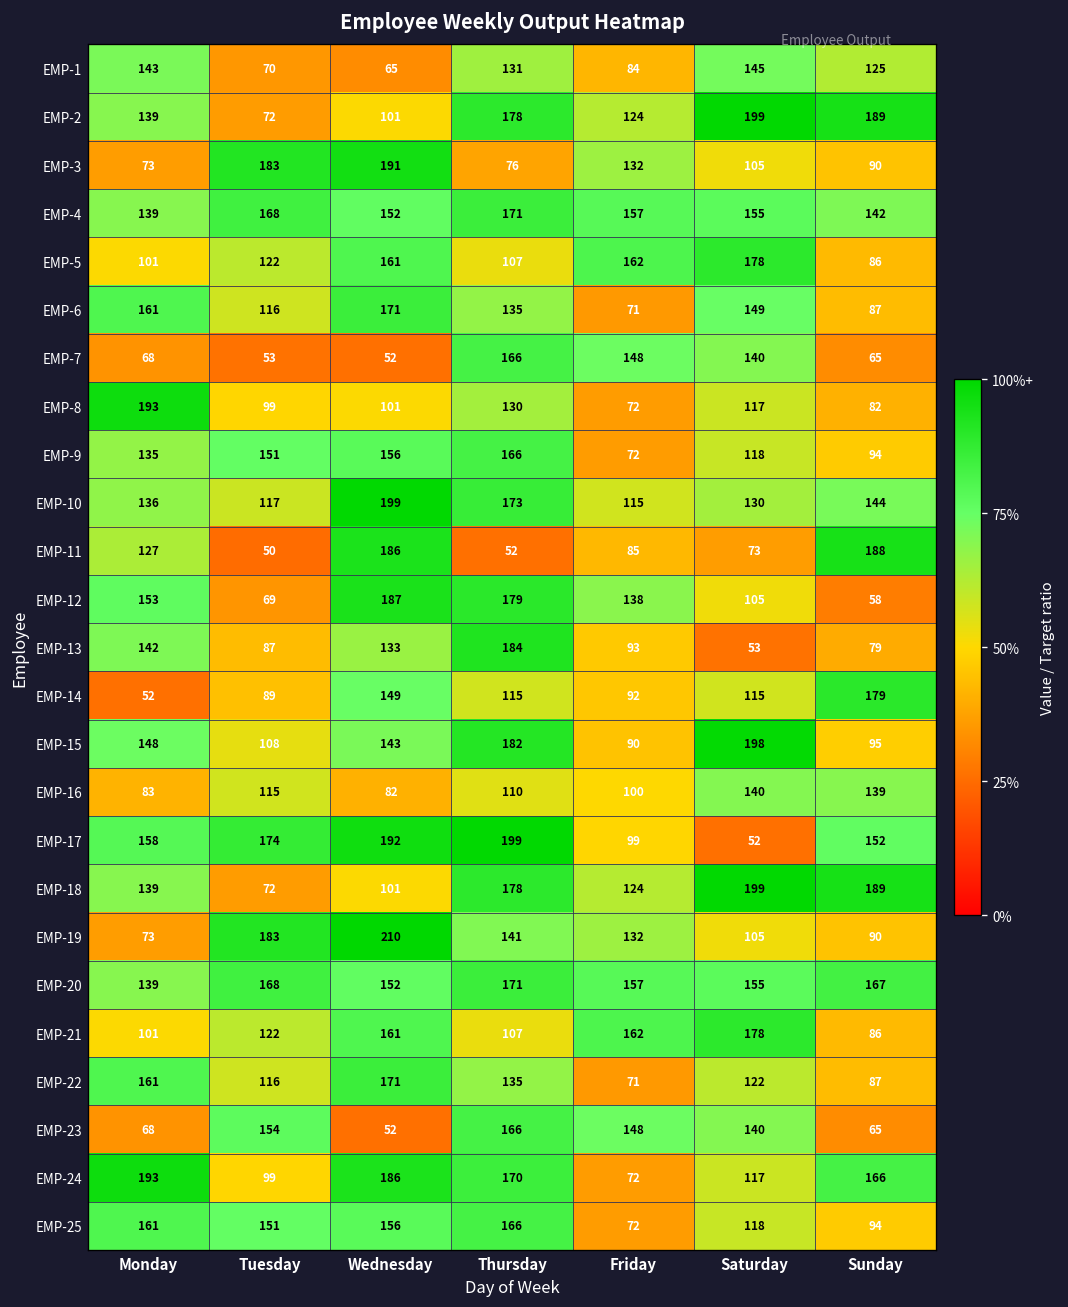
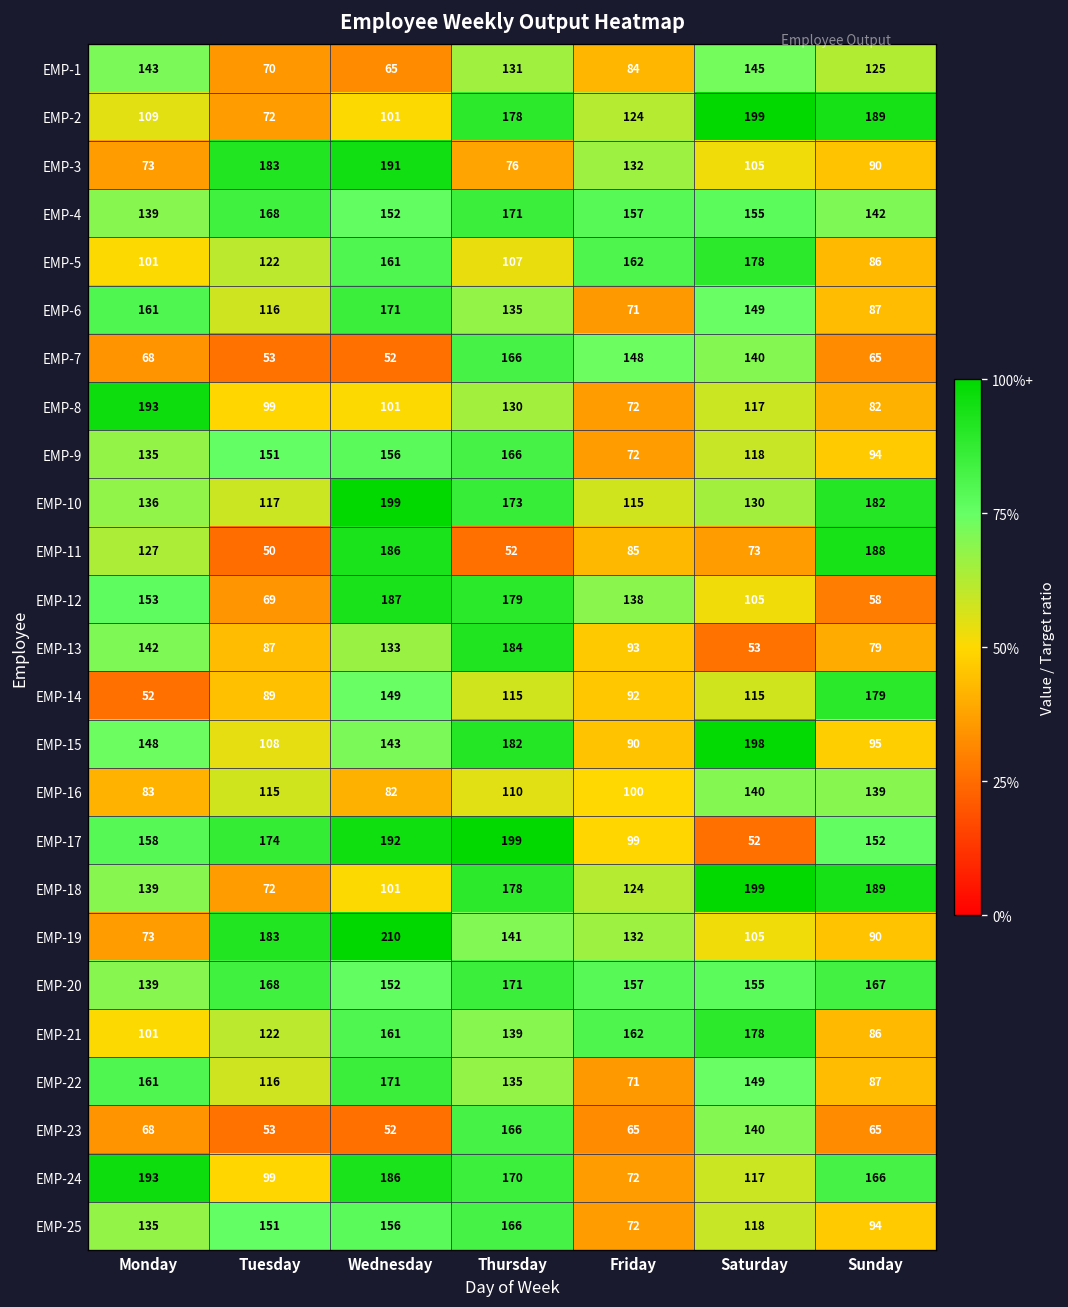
  {
    "EMP-1": {
      "Monday": 143,
      "Tuesday": 70,
      "Wednesday": 65,
      "Thursday": 131,
      "Friday": 84,
      "Saturday": 145,
      "Sunday": 125
    },
    "EMP-2": {
-     "Monday": 139,
+     "Monday": 109,
      "Tuesday": 72,
      "Wednesday": 101,
      "Thursday": 178,
      "Friday": 124,
      "Saturday": 199,
      "Sunday": 189
    },
    "EMP-3": {
      "Monday": 73,
      "Tuesday": 183,
      "Wednesday": 191,
      "Thursday": 76,
      "Friday": 132,
      "Saturday": 105,
      "Sunday": 90
    },
    "EMP-4": {
      "Monday": 139,
      "Tuesday": 168,
      "Wednesday": 152,
      "Thursday": 171,
      "Friday": 157,
      "Saturday": 155,
      "Sunday": 142
    },
    "EMP-5": {
      "Monday": 101,
      "Tuesday": 122,
      "Wednesday": 161,
      "Thursday": 107,
      "Friday": 162,
      "Saturday": 178,
      "Sunday": 86
    },
    "EMP-6": {
      "Monday": 161,
      "Tuesday": 116,
      "Wednesday": 171,
      "Thursday": 135,
      "Friday": 71,
      "Saturday": 149,
      "Sunday": 87
    },
    "EMP-7": {
      "Monday": 68,
      "Tuesday": 53,
      "Wednesday": 52,
      "Thursday": 166,
      "Friday": 148,
      "Saturday": 140,
      "Sunday": 65
    },
    "EMP-8": {
      "Monday": 193,
      "Tuesday": 99,
      "Wednesday": 101,
      "Thursday": 130,
      "Friday": 72,
      "Saturday": 117,
      "Sunday": 82
    },
    "EMP-9": {
      "Monday": 135,
      "Tuesday": 151,
      "Wednesday": 156,
      "Thursday": 166,
      "Friday": 72,
      "Saturday": 118,
      "Sunday": 94
    },
    "EMP-10": {
      "Monday": 136,
      "Tuesday": 117,
      "Wednesday": 199,
      "Thursday": 173,
      "Friday": 115,
      "Saturday": 130,
-     "Sunday": 144
+     "Sunday": 182
    },
    "EMP-11": {
      "Monday": 127,
      "Tuesday": 50,
      "Wednesday": 186,
      "Thursday": 52,
      "Friday": 85,
      "Saturday": 73,
      "Sunday": 188
    },
    "EMP-12": {
      "Monday": 153,
      "Tuesday": 69,
      "Wednesday": 187,
      "Thursday": 179,
      "Friday": 138,
      "Saturday": 105,
      "Sunday": 58
    },
    "EMP-13": {
      "Monday": 142,
      "Tuesday": 87,
      "Wednesday": 133,
      "Thursday": 184,
      "Friday": 93,
      "Saturday": 53,
      "Sunday": 79
    },
    "EMP-14": {
      "Monday": 52,
      "Tuesday": 89,
      "Wednesday": 149,
      "Thursday": 115,
      "Friday": 92,
      "Saturday": 115,
      "Sunday": 179
    },
    "EMP-15": {
      "Monday": 148,
      "Tuesday": 108,
      "Wednesday": 143,
      "Thursday": 182,
      "Friday": 90,
      "Saturday": 198,
      "Sunday": 95
    },
    "EMP-16": {
      "Monday": 83,
      "Tuesday": 115,
      "Wednesday": 82,
      "Thursday": 110,
      "Friday": 100,
      "Saturday": 140,
      "Sunday": 139
    },
    "EMP-17": {
      "Monday": 158,
      "Tuesday": 174,
      "Wednesday": 192,
      "Thursday": 199,
      "Friday": 99,
      "Saturday": 52,
      "Sunday": 152
    },
    "EMP-18": {
      "Monday": 139,
      "Tuesday": 72,
      "Wednesday": 101,
      "Thursday": 178,
      "Friday": 124,
      "Saturday": 199,
      "Sunday": 189
    },
    "EMP-19": {
      "Monday": 73,
      "Tuesday": 183,
      "Wednesday": 210,
      "Thursday": 141,
      "Friday": 132,
      "Saturday": 105,
      "Sunday": 90
    },
    "EMP-20": {
      "Monday": 139,
      "Tuesday": 168,
      "Wednesday": 152,
      "Thursday": 171,
      "Friday": 157,
      "Saturday": 155,
      "Sunday": 167
    },
    "EMP-21": {
      "Monday": 101,
      "Tuesday": 122,
      "Wednesday": 161,
-     "Thursday": 107,
+     "Thursday": 139,
      "Friday": 162,
      "Saturday": 178,
      "Sunday": 86
    },
    "EMP-22": {
      "Monday": 161,
      "Tuesday": 116,
      "Wednesday": 171,
      "Thursday": 135,
      "Friday": 71,
-     "Saturday": 122,
+     "Saturday": 149,
      "Sunday": 87
    },
    "EMP-23": {
      "Monday": 68,
-     "Tuesday": 154,
+     "Tuesday": 53,
      "Wednesday": 52,
      "Thursday": 166,
-     "Friday": 148,
+     "Friday": 65,
      "Saturday": 140,
      "Sunday": 65
    },
    "EMP-24": {
      "Monday": 193,
      "Tuesday": 99,
      "Wednesday": 186,
      "Thursday": 170,
      "Friday": 72,
      "Saturday": 117,
      "Sunday": 166
    },
    "EMP-25": {
-     "Monday": 161,
+     "Monday": 135,
      "Tuesday": 151,
      "Wednesday": 156,
      "Thursday": 166,
      "Friday": 72,
      "Saturday": 118,
      "Sunday": 94
    }
  }
